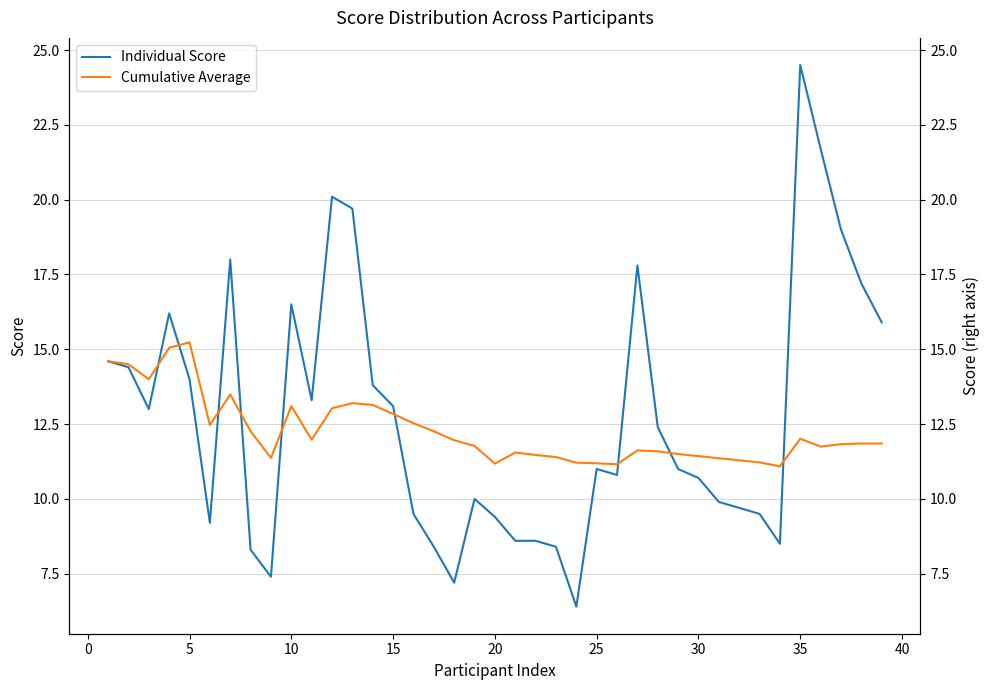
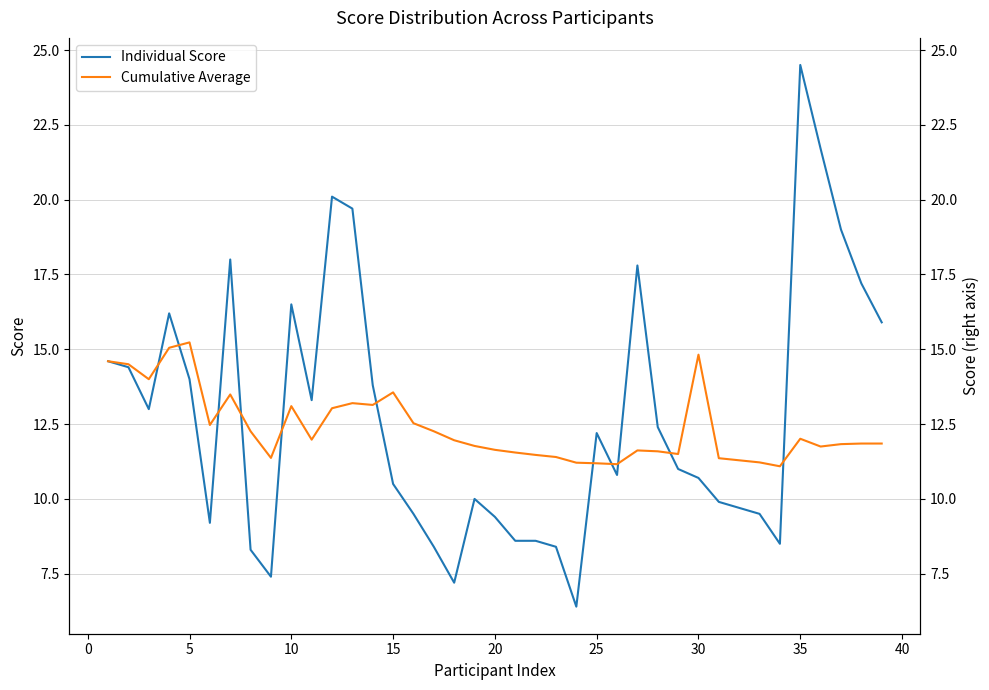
  {
    "Individual Score": {
      "5": 14.0,
      "10": 16.5,
-     "15": 13.1,
+     "15": 10.5,
      "20": 9.4,
-     "25": 11.0,
+     "25": 12.2,
      "30": 10.7,
      "35": 24.5
    },
    "Cumulative Average": {
      "5": 15.2,
      "10": 13.1,
-     "15": 12.8,
-     "20": 11.2,
+     "15": 13.6,
+     "20": 11.6,
      "25": 11.2,
-     "30": 11.4,
+     "30": 14.8,
      "35": 12.0
    }
  }
